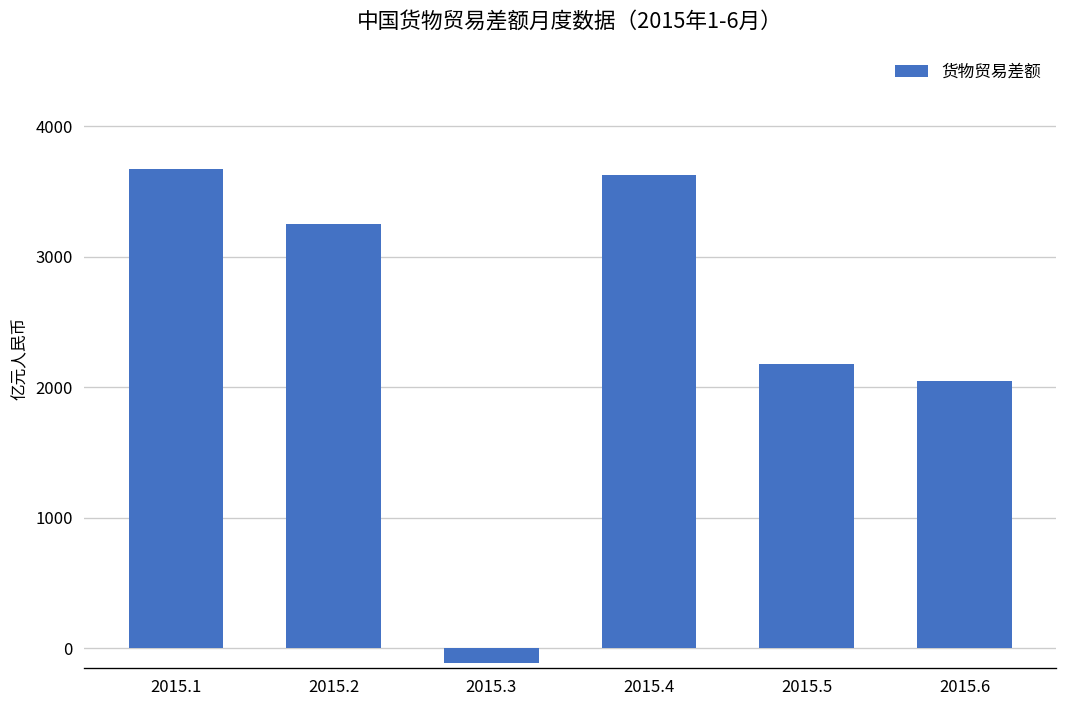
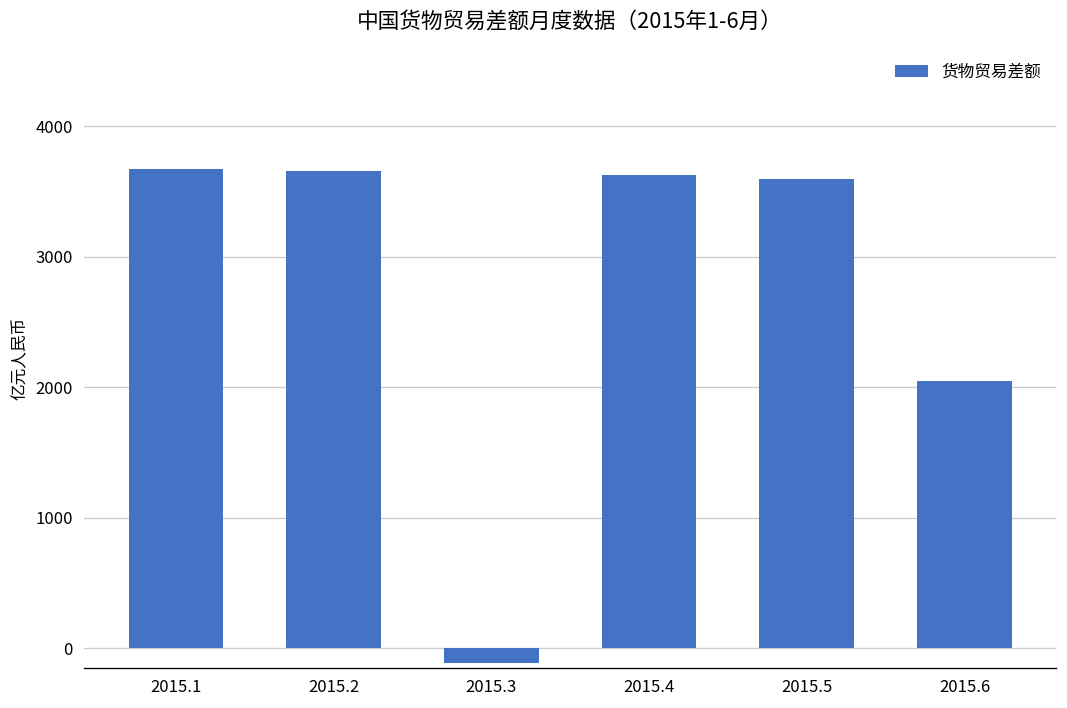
  {
    "2015.1": 3680,
-   "2015.2": 3250,
+   "2015.2": 3660,
    "2015.3": -110,
    "2015.4": 3630,
-   "2015.5": 2180,
+   "2015.5": 3600,
    "2015.6": 2050
  }
